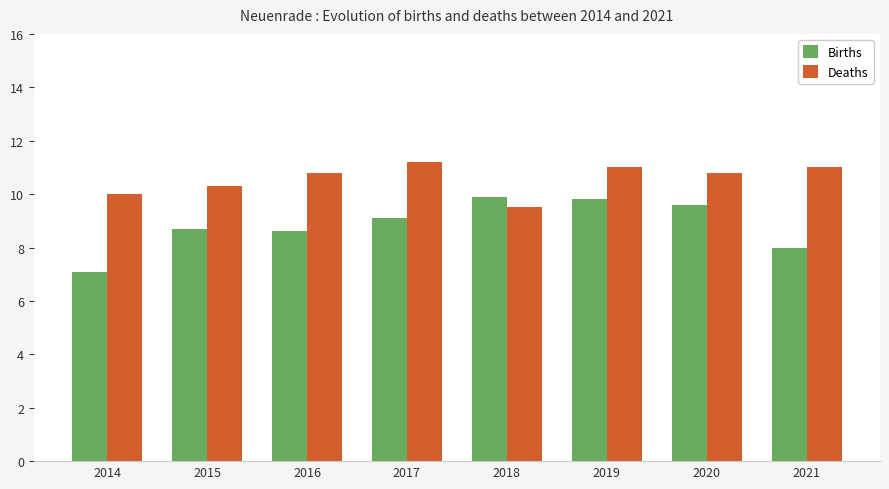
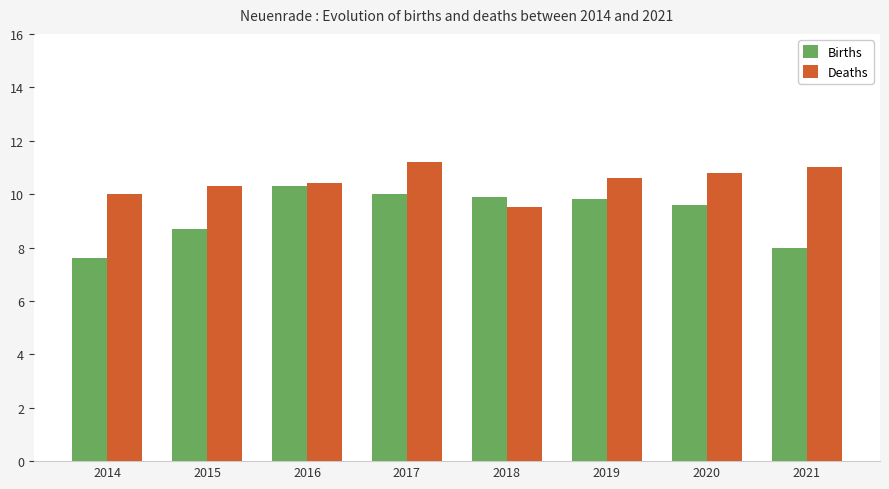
  {
    "Births": {
-     "2014": 7.1,
+     "2014": 7.6,
      "2015": 8.7,
-     "2016": 8.6,
-     "2017": 9.1,
+     "2016": 10.3,
+     "2017": 10.0,
      "2018": 9.9,
      "2019": 9.8,
      "2020": 9.6,
      "2021": 8.0
    },
    "Deaths": {
      "2014": 10.0,
      "2015": 10.3,
-     "2016": 10.8,
+     "2016": 10.4,
      "2017": 11.2,
      "2018": 9.5,
-     "2019": 11.0,
+     "2019": 10.6,
      "2020": 10.8,
      "2021": 11.0
    }
  }
